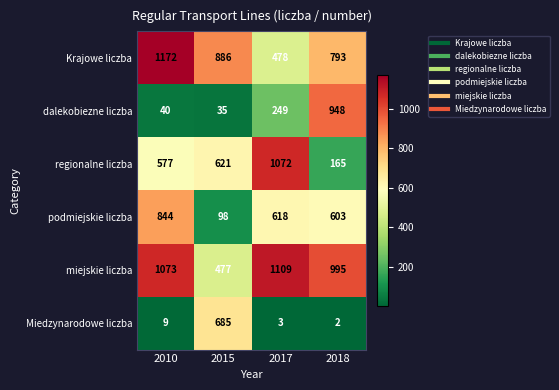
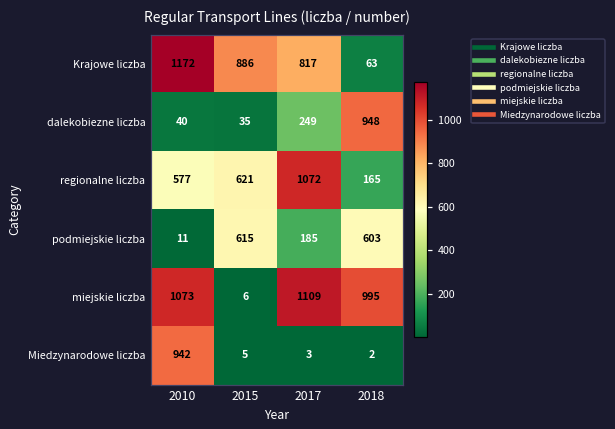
  {
    "Krajowe liczba": {
      "2010": 1172,
      "2015": 886,
-     "2017": 478,
-     "2018": 793
+     "2017": 817,
+     "2018": 63
    },
    "dalekobiezne liczba": {
      "2010": 40,
      "2015": 35,
      "2017": 249,
      "2018": 948
    },
    "regionalne liczba": {
      "2010": 577,
      "2015": 621,
      "2017": 1072,
      "2018": 165
    },
    "podmiejskie liczba": {
-     "2010": 844,
-     "2015": 98,
-     "2017": 618,
+     "2010": 11,
+     "2015": 615,
+     "2017": 185,
      "2018": 603
    },
    "miejskie liczba": {
      "2010": 1073,
-     "2015": 477,
+     "2015": 6,
      "2017": 1109,
      "2018": 995
    },
    "Miedzynarodowe liczba": {
-     "2010": 9,
-     "2015": 685,
+     "2010": 942,
+     "2015": 5,
      "2017": 3,
      "2018": 2
    }
  }
